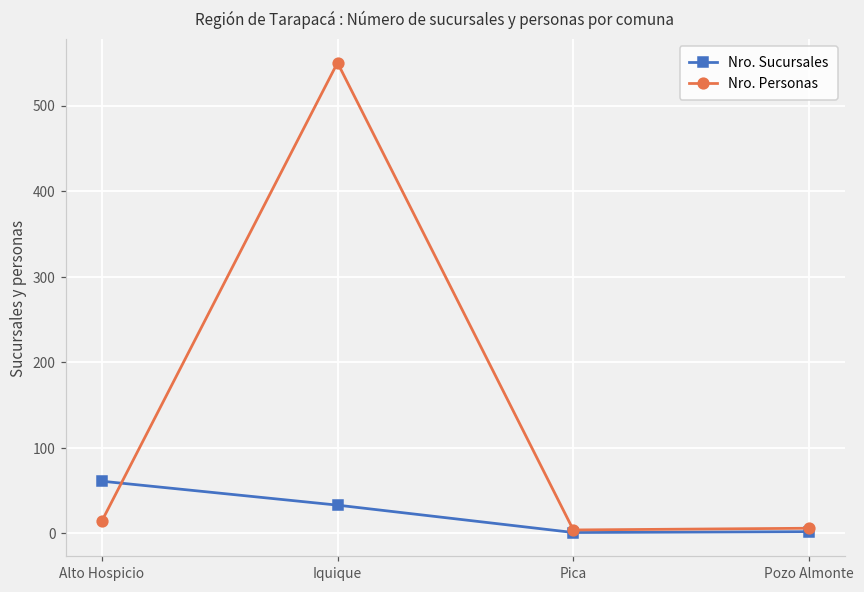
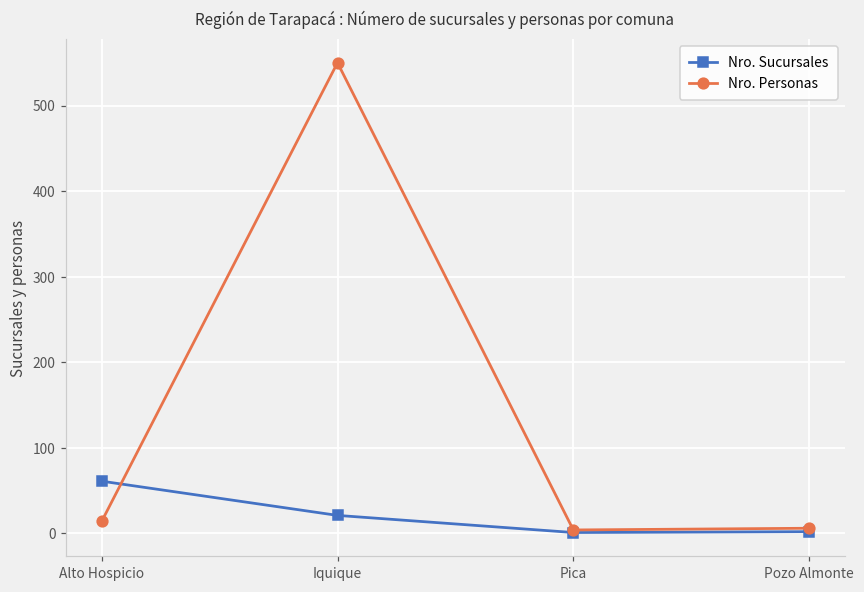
  {
    "Nro. Sucursales": {
      "Alto Hospicio": 60,
-     "Iquique": 30,
+     "Iquique": 20,
      "Pozo Almonte": 0
    },
    "Nro. Personas": {
      "Alto Hospicio": 10,
      "Iquique": 550,
      "Pozo Almonte": 10
    }
  }
